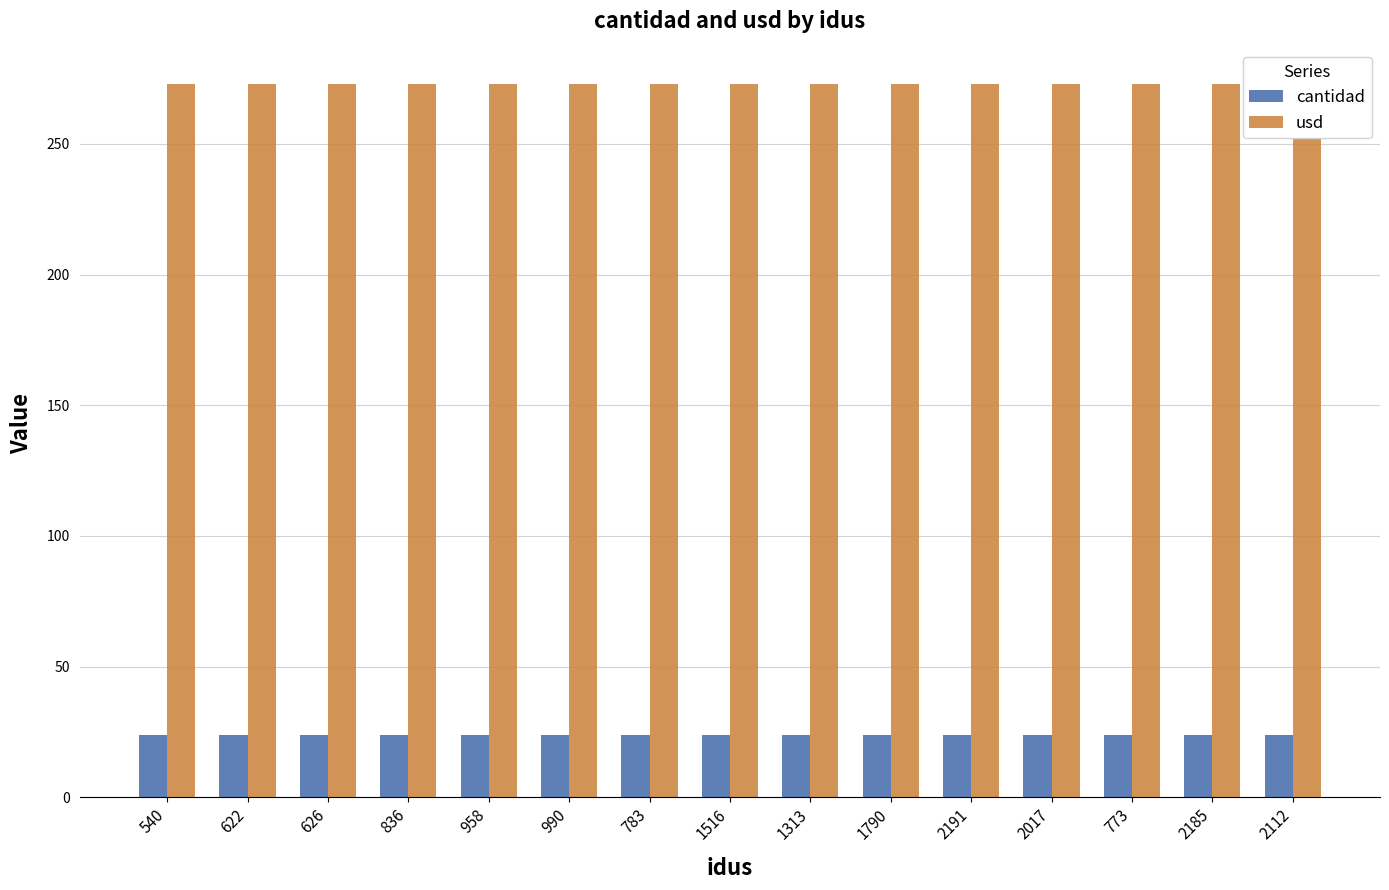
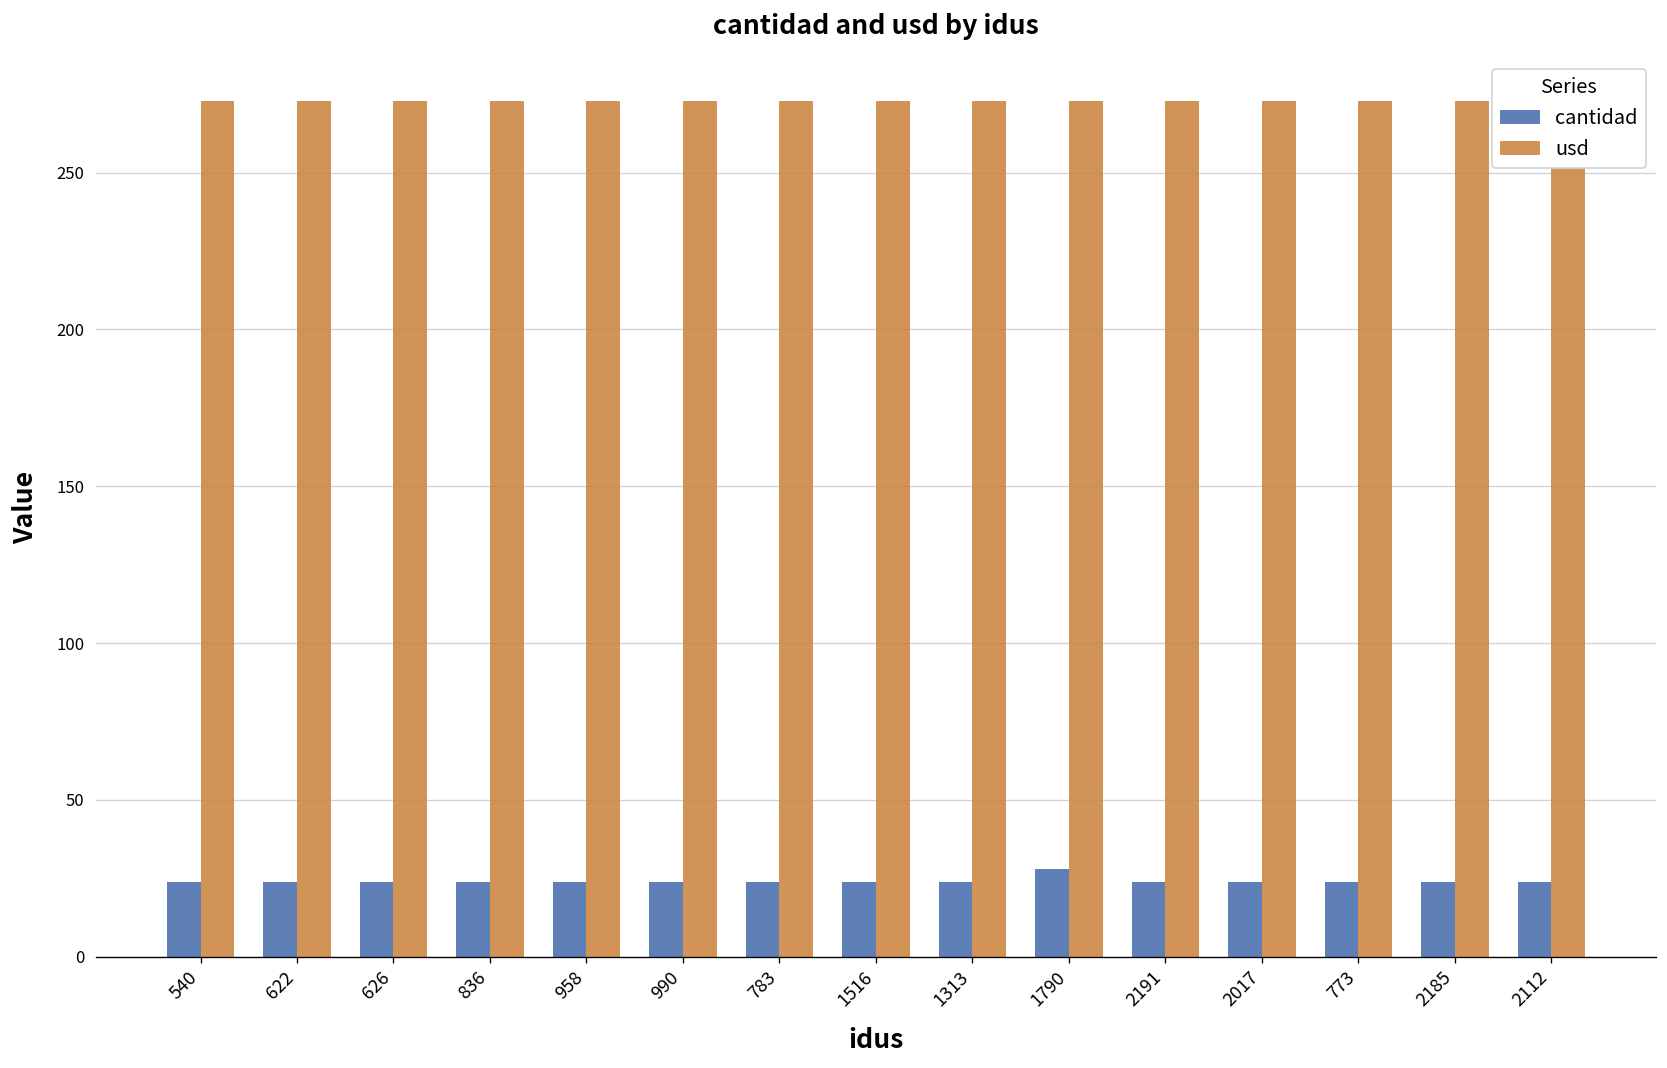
  {
    "cantidad": {
      "540": 24,
      "622": 24,
      "626": 24,
      "836": 24,
      "958": 24,
      "990": 24,
      "783": 24,
      "1516": 24,
      "1313": 24,
-     "1790": 24,
+     "1790": 28,
      "2191": 24,
      "2017": 24,
      "773": 24,
      "2185": 24,
      "2112": 24
    },
    "usd": {
      "540": 273,
      "622": 273,
      "626": 273,
      "836": 273,
      "958": 273,
      "990": 273,
      "783": 273,
      "1516": 273,
      "1313": 273,
      "1790": 273,
      "2191": 273,
      "2017": 273,
      "773": 273,
      "2185": 273
    }
  }
